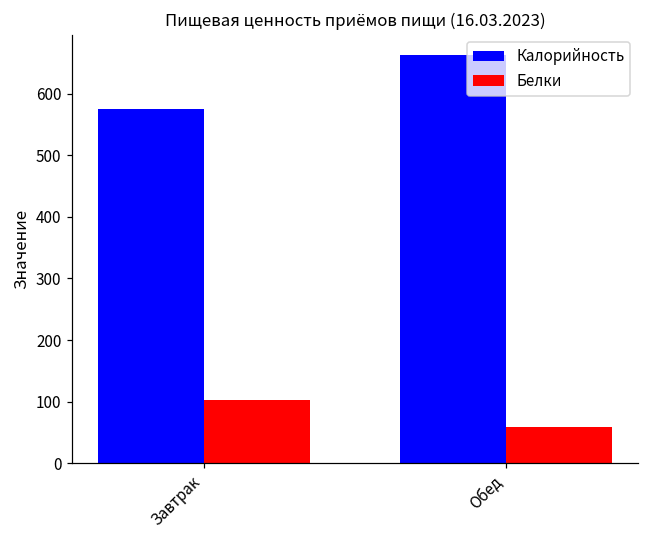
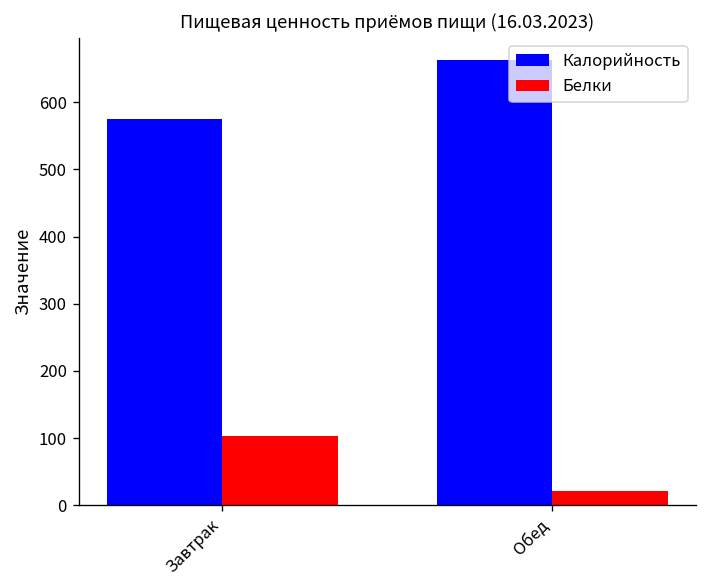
  {
    "Калорийность": {
      "Завтрак": 580,
      "Обед": 660
    },
    "Белки": {
      "Завтрак": 100,
-     "Обед": 60
+     "Обед": 20
    }
  }
